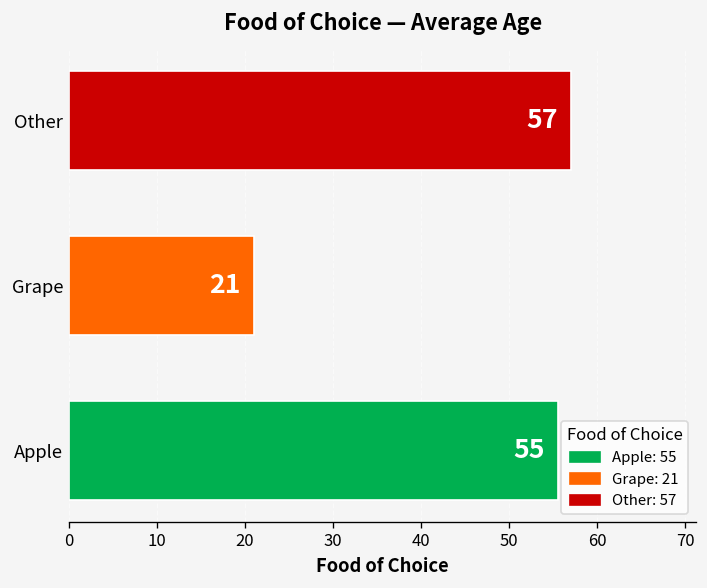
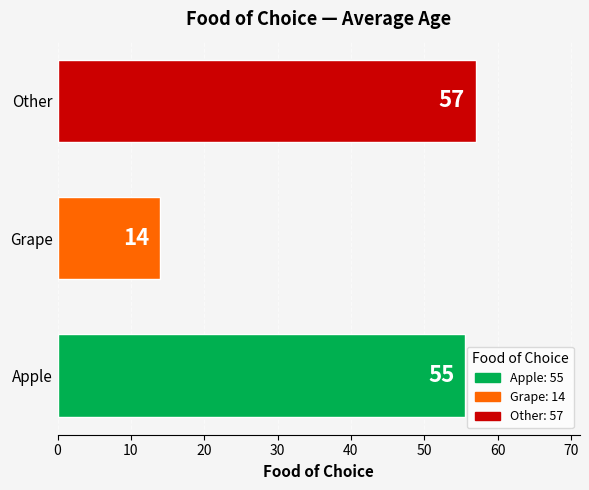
  {
    "Other": 57,
-   "Grape": 21
+   "Grape": 14
  }
